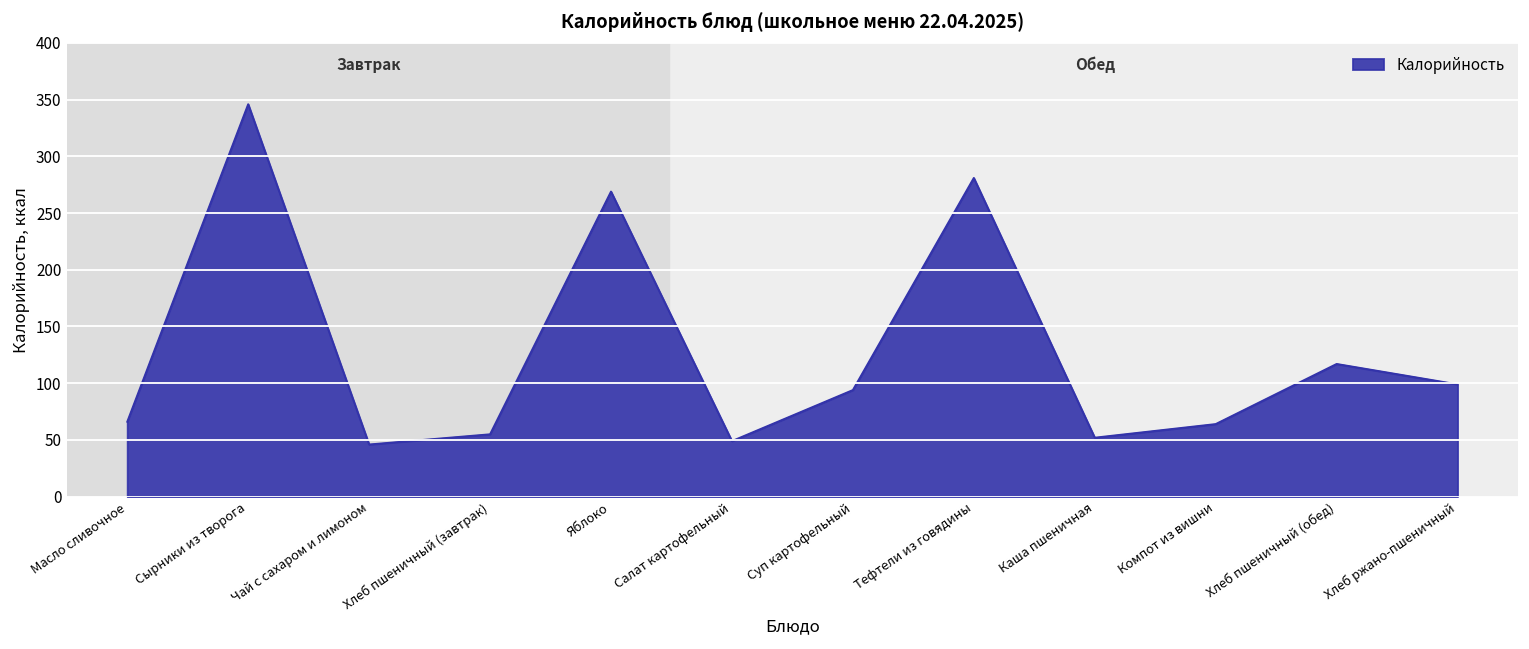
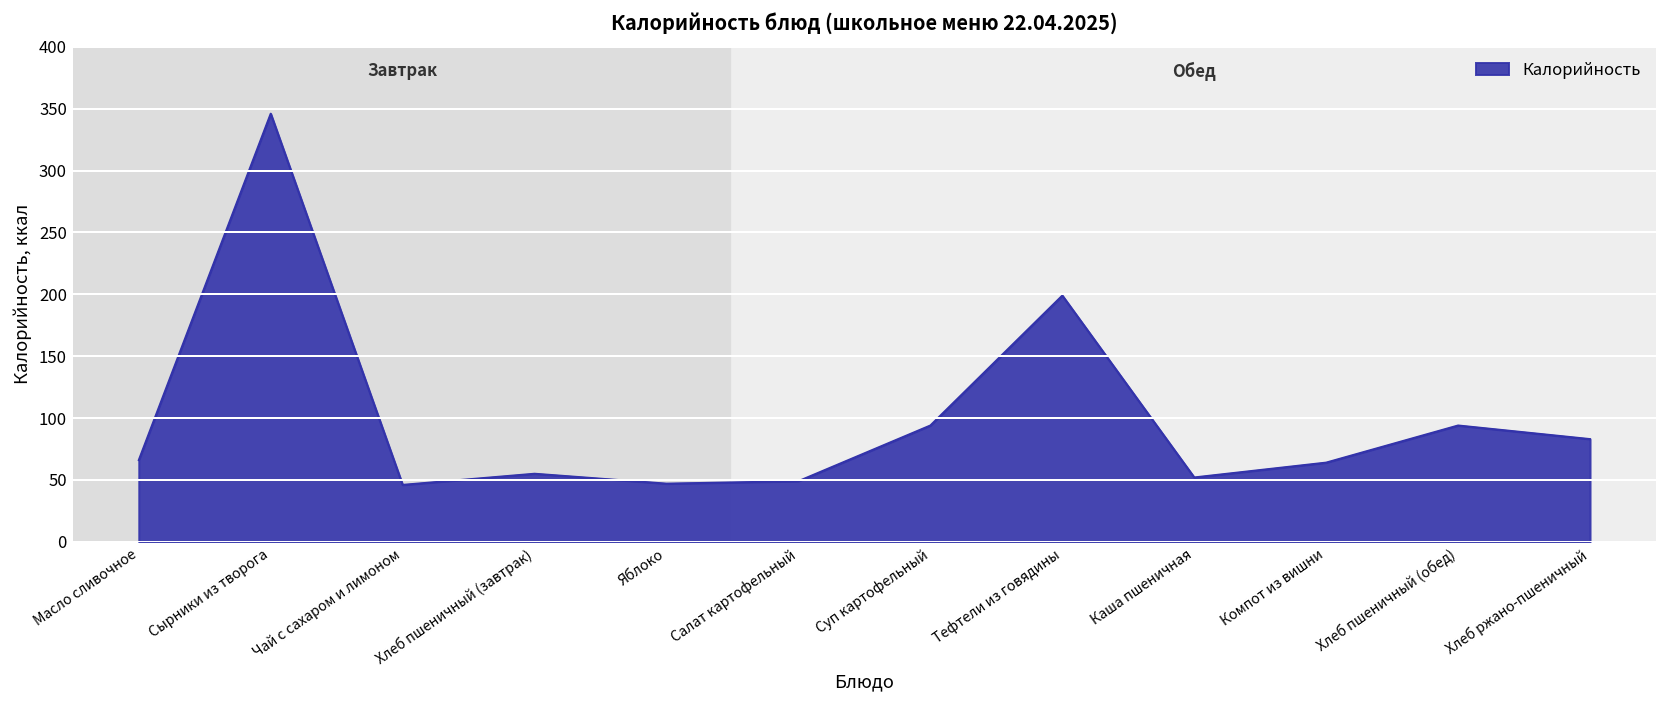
  {
    "Масло сливочное": 66,
    "Сырники из творога": 346,
    "Чай с сахаром и лимоном": 46,
    "Хлеб пшеничный (завтрак)": 55,
-   "Яблоко": 269,
+   "Яблоко": 47,
    "Салат картофельный": 49,
    "Суп картофельный": 94,
-   "Тефтели из говядины": 281,
+   "Тефтели из говядины": 199,
    "Каша пшеничная": 52,
    "Компот из вишни": 64,
-   "Хлеб пшеничный (обед)": 117,
-   "Хлеб ржано-пшеничный": 99
+   "Хлеб пшеничный (обед)": 94,
+   "Хлеб ржано-пшеничный": 83
  }
